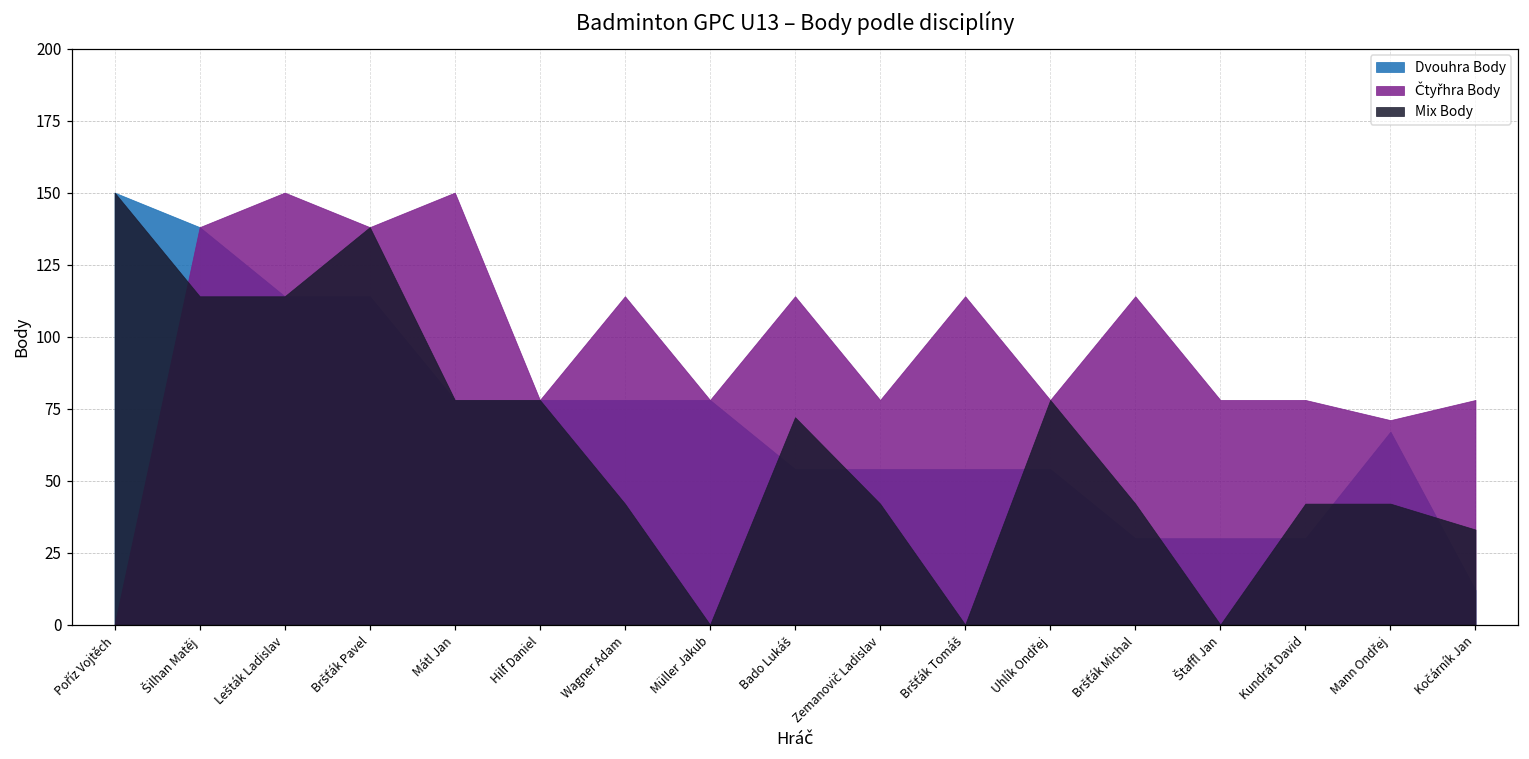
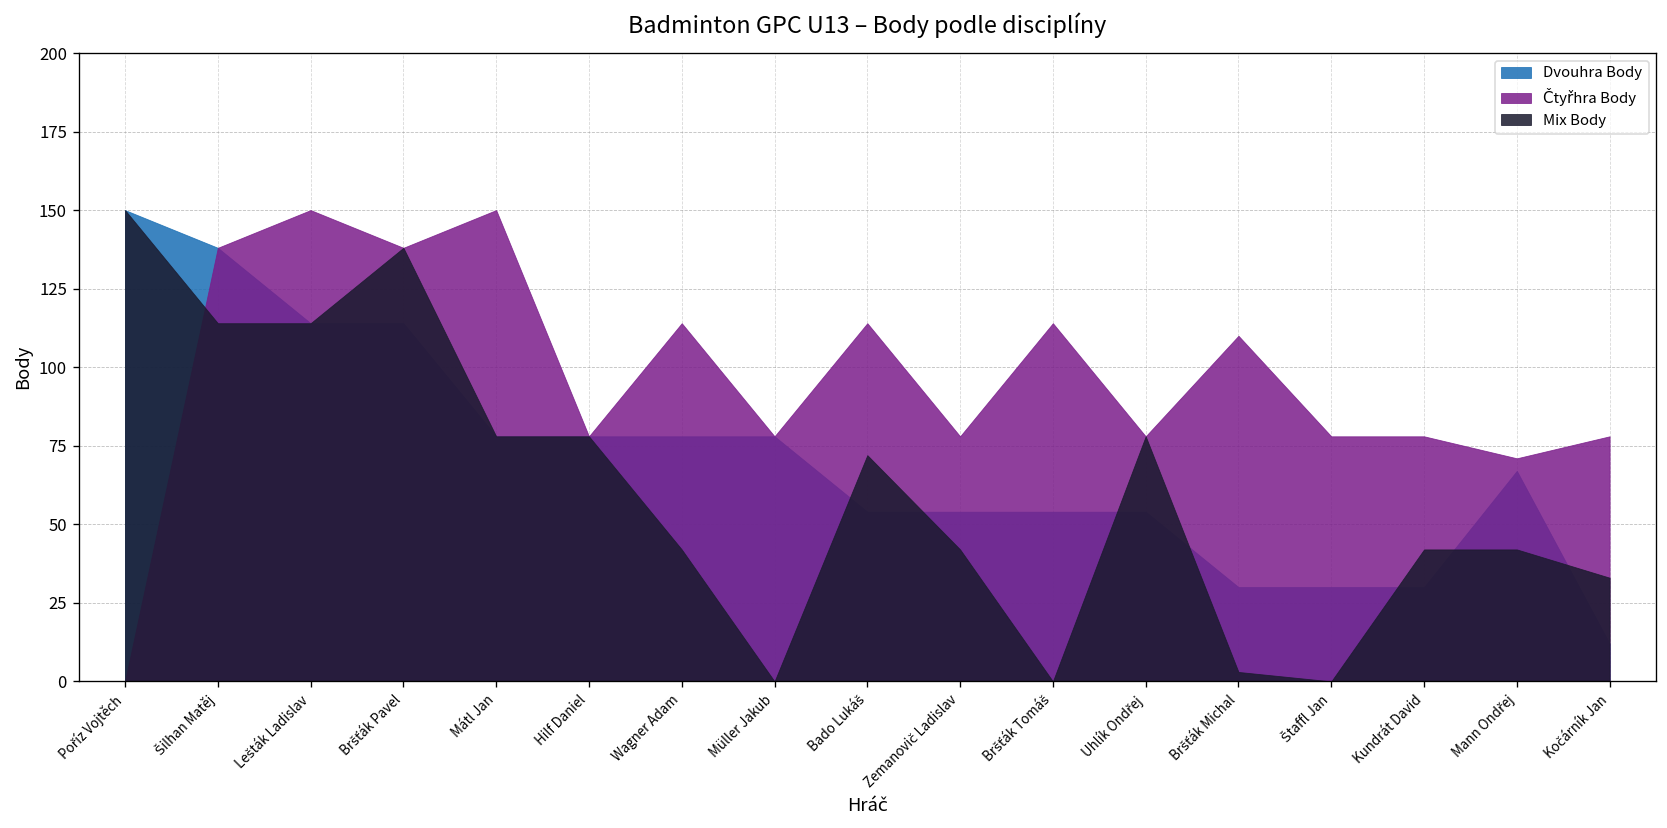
  {
    "Dvouhra Body": {
      "Bršťák Pavel": 114,
      "Wagner Adam": 78,
      "Bado Lukáš": 54,
      "Zemanovič Ladislav": 54,
      "Bršťák Tomáš": 54,
      "Uhlík Ondřej": 54,
      "Bršťák Michal": 30,
      "Štaffl Jan": 30,
      "Kundrát David": 30,
      "Mann Ondřej": 67,
      "Kočárník Jan": 12
    },
    "Čtyřhra Body": {
      "Poříz Vojtěch": 0,
      "Lešták Ladislav": 150,
      "Mátl Jan": 150,
      "Wagner Adam": 114,
      "Bado Lukáš": 114,
      "Zemanovič Ladislav": 78,
      "Bršťák Tomáš": 114,
-     "Bršťák Michal": 114,
+     "Bršťák Michal": 110,
      "Štaffl Jan": 78,
      "Kundrát David": 78,
      "Mann Ondřej": 71,
      "Kočárník Jan": 78
    },
    "Mix Body": {
      "Šilhan Matěj": 114,
      "Wagner Adam": 42,
      "Müller Jakub": 0,
      "Bado Lukáš": 72,
      "Zemanovič Ladislav": 42,
      "Bršťák Tomáš": 0,
-     "Bršťák Michal": 42,
+     "Bršťák Michal": 3,
      "Štaffl Jan": 0,
      "Kundrát David": 42,
      "Mann Ondřej": 42,
      "Kočárník Jan": 33
    }
  }
